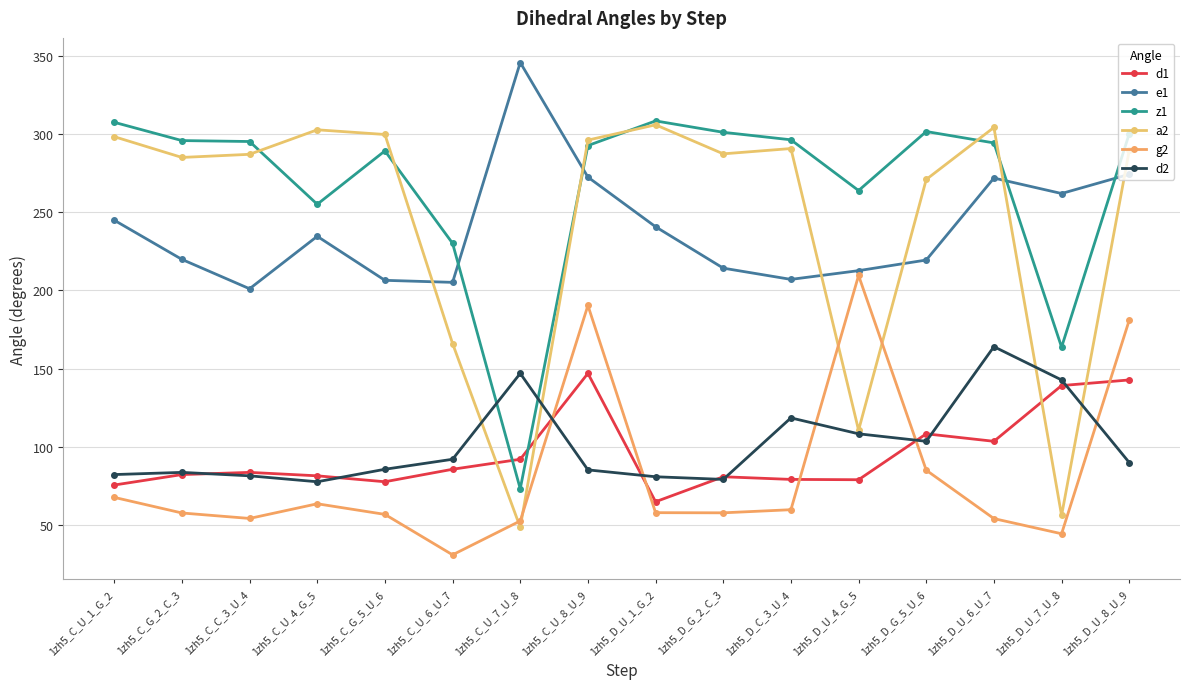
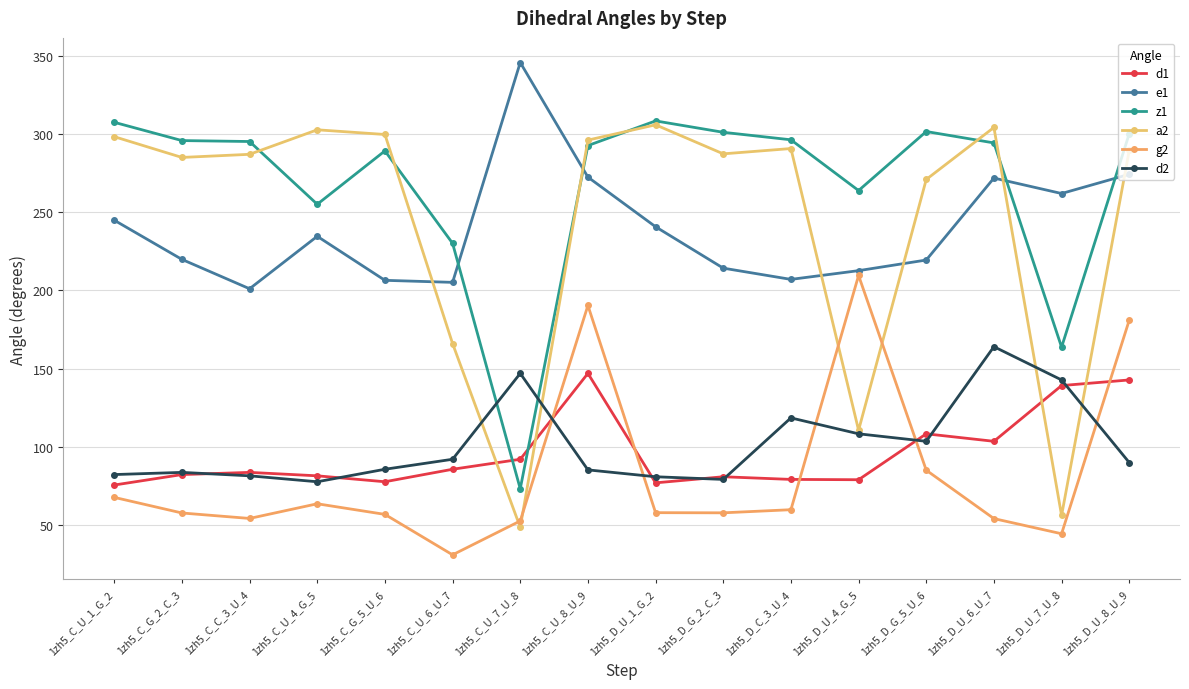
  {
    "d1": {
      "1zh5_C_U_1_G_2": 75,
      "1zh5_C_C_3_U_4": 84,
      "1zh5_C_U_4_G_5": 81,
      "1zh5_C_G_5_U_6": 78,
      "1zh5_C_U_6_U_7": 86,
      "1zh5_C_U_7_U_8": 92,
      "1zh5_C_U_8_U_9": 147,
-     "1zh5_D_U_1_G_2": 65,
+     "1zh5_D_U_1_G_2": 77,
      "1zh5_D_G_2_C_3": 81,
      "1zh5_D_C_3_U_4": 79,
      "1zh5_D_U_4_G_5": 79,
      "1zh5_D_G_5_U_6": 108,
      "1zh5_D_U_6_U_7": 103,
      "1zh5_D_U_7_U_8": 139,
      "1zh5_D_U_8_U_9": 143
    },
    "d2": {
      "1zh5_C_U_1_G_2": 82,
      "1zh5_C_C_3_U_4": 81,
      "1zh5_C_U_4_G_5": 78,
      "1zh5_C_G_5_U_6": 86,
      "1zh5_C_U_6_U_7": 92,
      "1zh5_C_U_7_U_8": 147,
      "1zh5_C_U_8_U_9": 85,
      "1zh5_D_U_1_G_2": 81,
      "1zh5_D_G_2_C_3": 79,
      "1zh5_D_C_3_U_4": 118,
      "1zh5_D_U_4_G_5": 108,
      "1zh5_D_G_5_U_6": 103,
      "1zh5_D_U_6_U_7": 164,
      "1zh5_D_U_7_U_8": 143,
      "1zh5_D_U_8_U_9": 90
    }
  }
